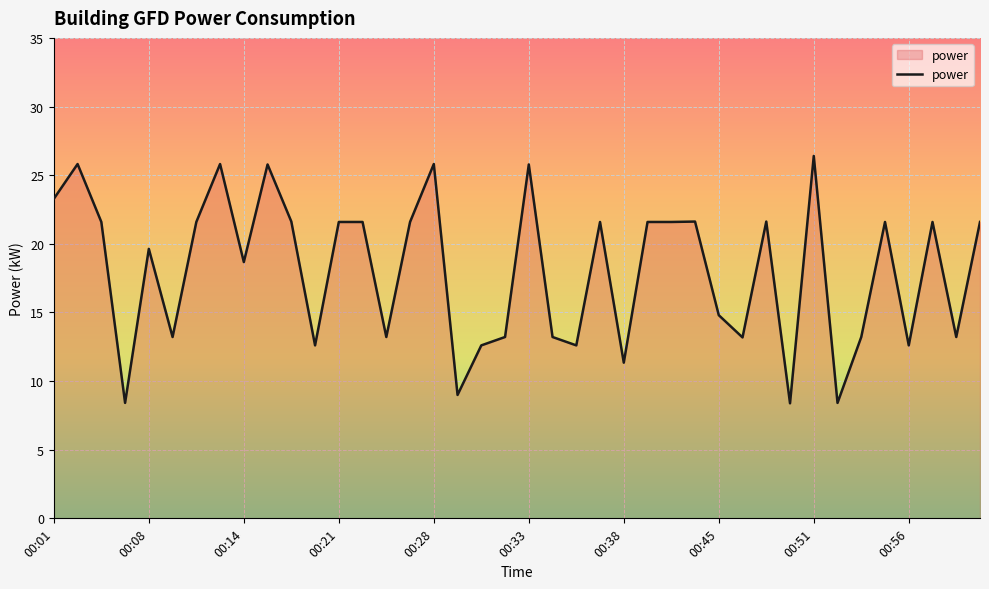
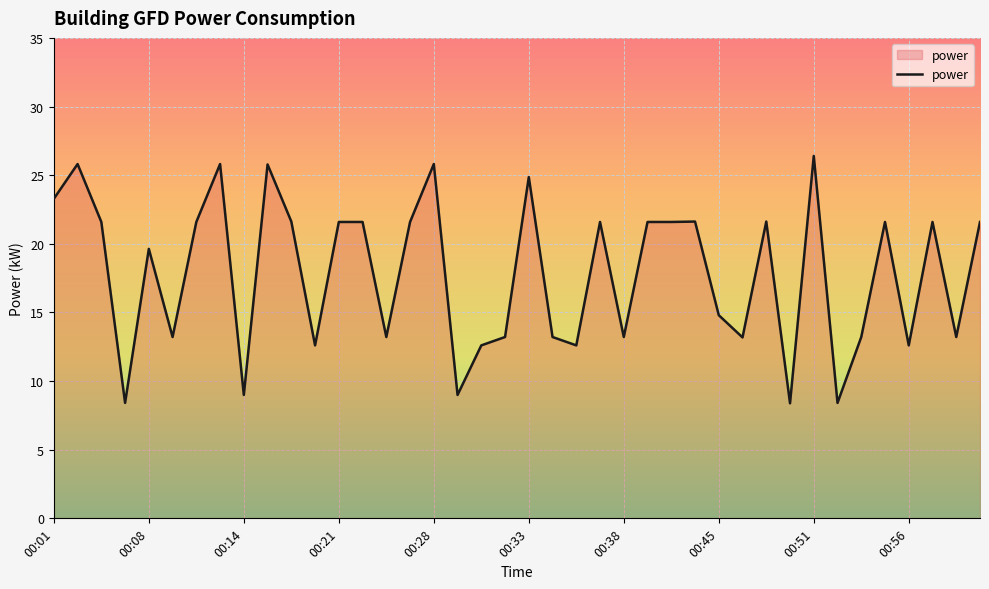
  {
    "00:01": 23.3,
    "00:08": 19.6,
-   "00:14": 18.7,
+   "00:14": 9.0,
    "00:21": 21.6,
    "00:28": 25.8,
-   "00:33": 25.8,
-   "00:38": 11.3,
+   "00:33": 24.9,
+   "00:38": 13.2,
    "00:45": 14.8,
    "00:51": 26.4,
    "00:56": 12.6
  }
